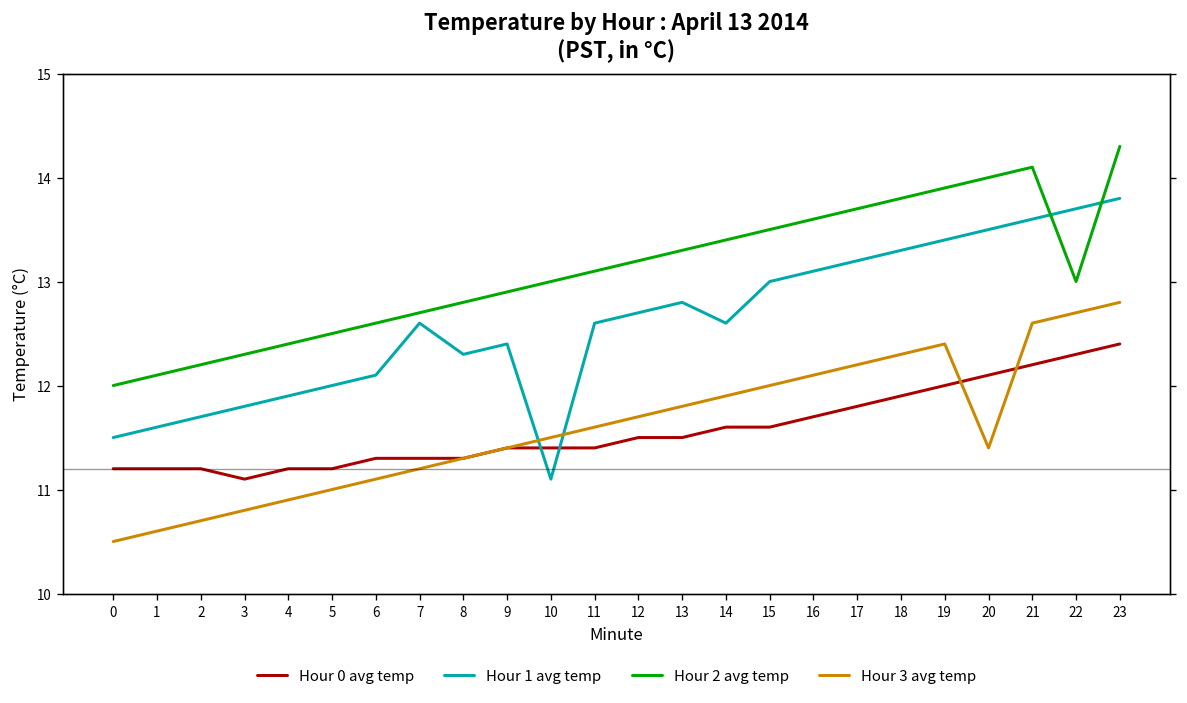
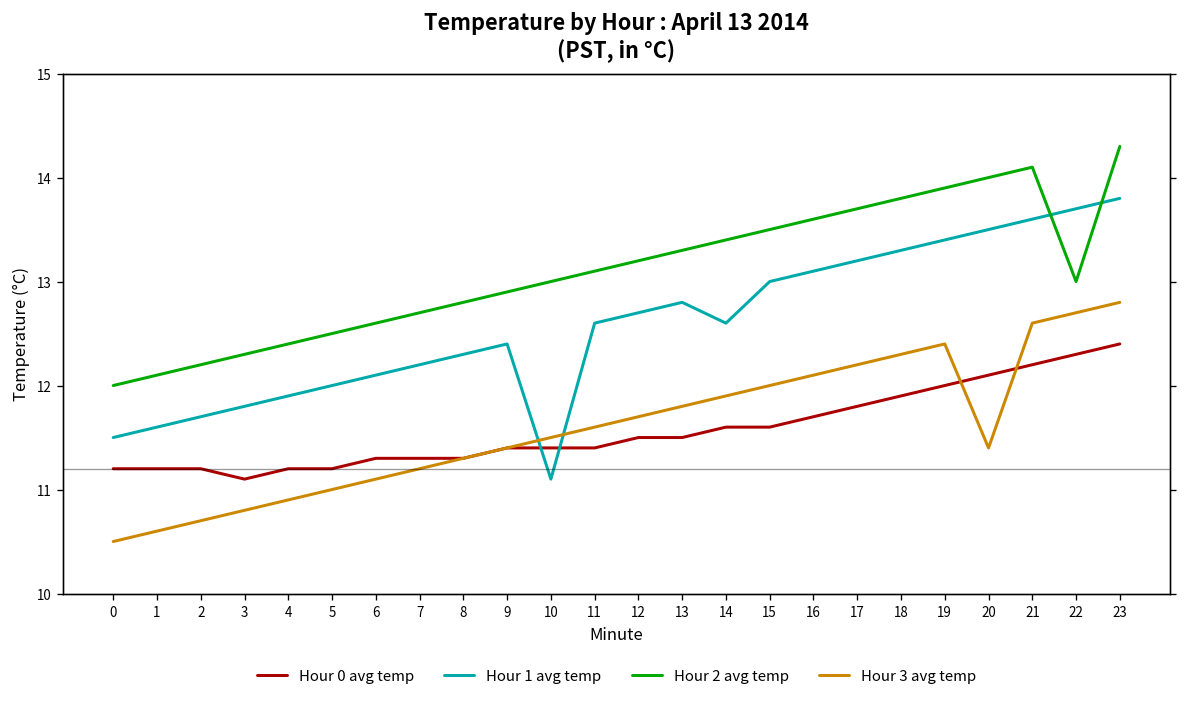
  {
    "Hour 0 avg temp": {
      "0": 11.2,
      "1": 11.2,
      "2": 11.2,
      "3": 11.1,
      "4": 11.2,
      "5": 11.2,
      "6": 11.3,
      "7": 11.3,
      "10": 11.4,
      "11": 11.4,
      "12": 11.5,
      "13": 11.5,
      "14": 11.6,
      "15": 11.6,
      "16": 11.7,
      "17": 11.8,
      "18": 11.9,
      "19": 12.0,
      "20": 12.1,
      "21": 12.2,
      "22": 12.3,
      "23": 12.4
    },
    "Hour 1 avg temp": {
      "0": 11.5,
      "1": 11.6,
      "2": 11.7,
      "3": 11.8,
      "4": 11.9,
      "5": 12.0,
      "6": 12.1,
-     "7": 12.6,
+     "7": 12.2,
      "8": 12.3,
      "9": 12.4,
      "10": 11.1,
      "11": 12.6,
      "12": 12.7,
      "13": 12.8,
      "14": 12.6,
      "15": 13.0,
      "16": 13.1,
      "17": 13.2,
      "18": 13.3,
      "19": 13.4,
      "20": 13.5,
      "21": 13.6,
      "22": 13.7,
      "23": 13.8
    },
    "Hour 2 avg temp": {
      "0": 12.0,
      "1": 12.1,
      "2": 12.2,
      "3": 12.3,
      "4": 12.4,
      "5": 12.5,
      "6": 12.6,
      "7": 12.7,
      "8": 12.8,
      "9": 12.9,
      "10": 13.0,
      "11": 13.1,
      "12": 13.2,
      "13": 13.3,
      "14": 13.4,
      "15": 13.5,
      "16": 13.6,
      "17": 13.7,
      "18": 13.8,
      "19": 13.9,
      "20": 14.0,
      "21": 14.1,
      "22": 13.0,
      "23": 14.3
    },
    "Hour 3 avg temp": {
      "0": 10.5,
      "1": 10.6,
      "2": 10.7,
      "3": 10.8,
      "4": 10.9,
      "5": 11.0,
      "6": 11.1,
      "7": 11.2,
      "10": 11.5,
      "11": 11.6,
      "12": 11.7,
      "13": 11.8,
      "14": 11.9,
      "15": 12.0,
      "16": 12.1,
      "17": 12.2,
      "18": 12.3,
      "19": 12.4,
      "20": 11.4,
      "21": 12.6,
      "22": 12.7,
      "23": 12.8
    }
  }
